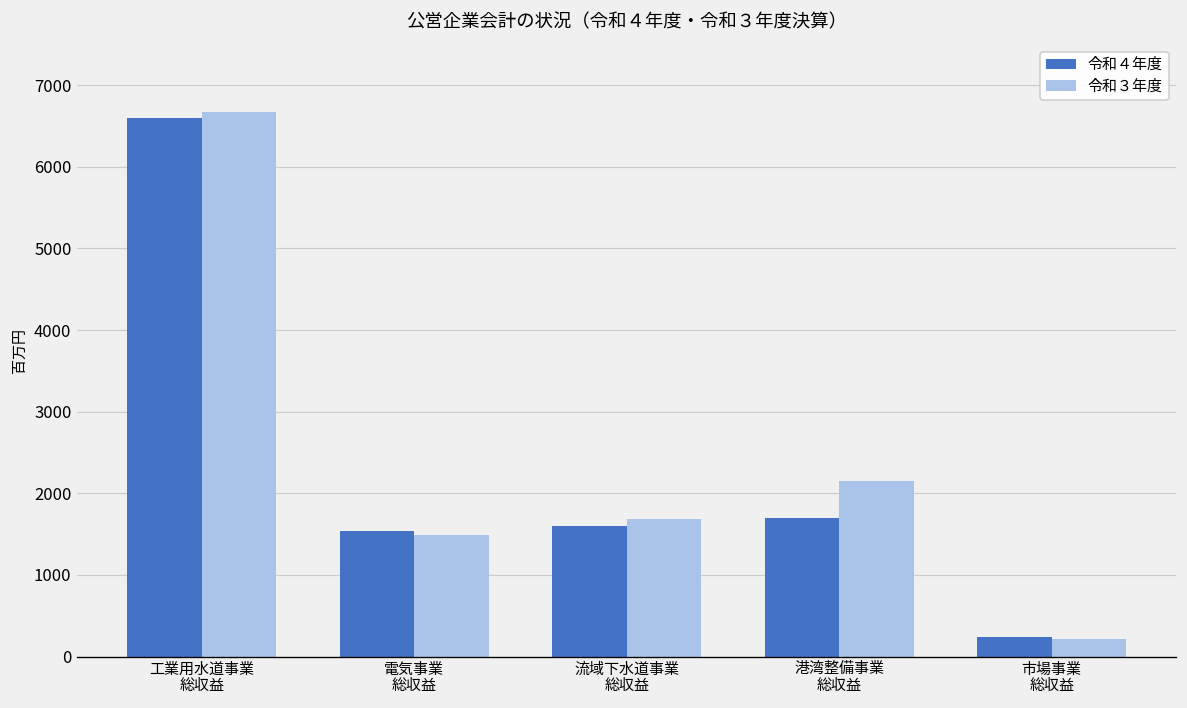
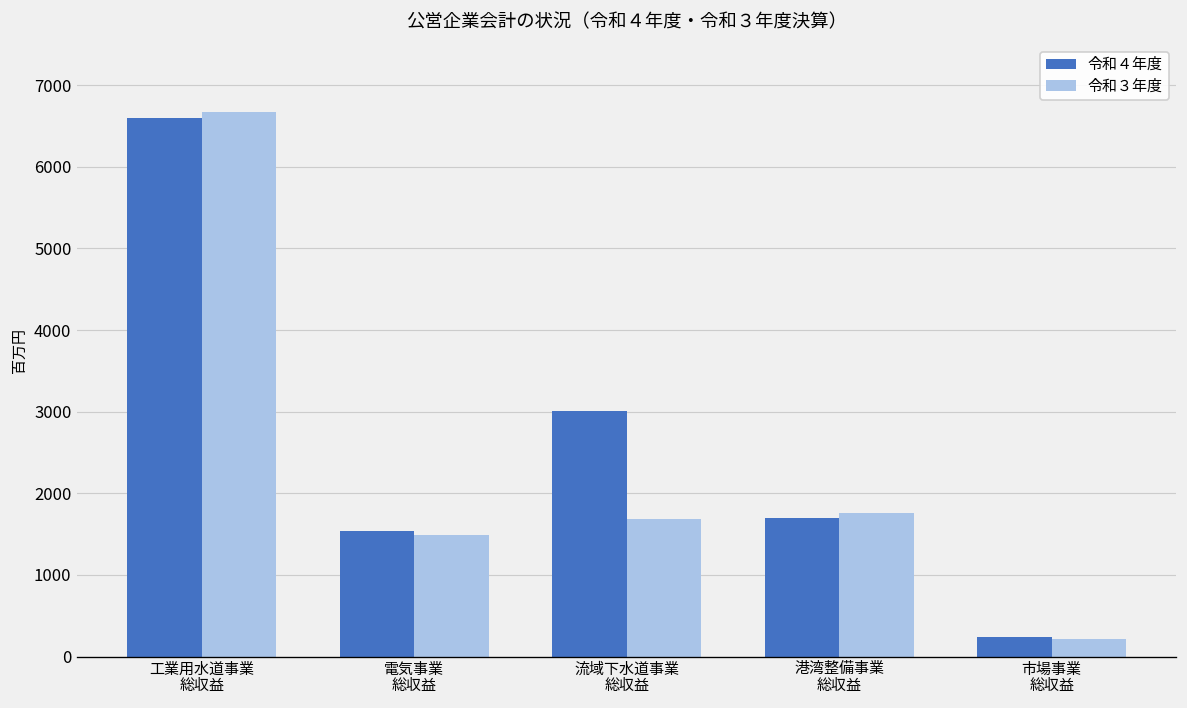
  {
    "令和４年度": {
      "工業用水道事業 総収益": 6600,
      "電気事業 総収益": 1500,
-     "流域下水道事業 総収益": 1600,
+     "流域下水道事業 総収益": 3000,
      "港湾整備事業 総収益": 1700,
      "市場事業 総収益": 200
    },
    "令和３年度": {
      "工業用水道事業 総収益": 6700,
      "電気事業 総収益": 1500,
      "流域下水道事業 総収益": 1700,
-     "港湾整備事業 総収益": 2100,
+     "港湾整備事業 総収益": 1800,
      "市場事業 総収益": 200
    }
  }
